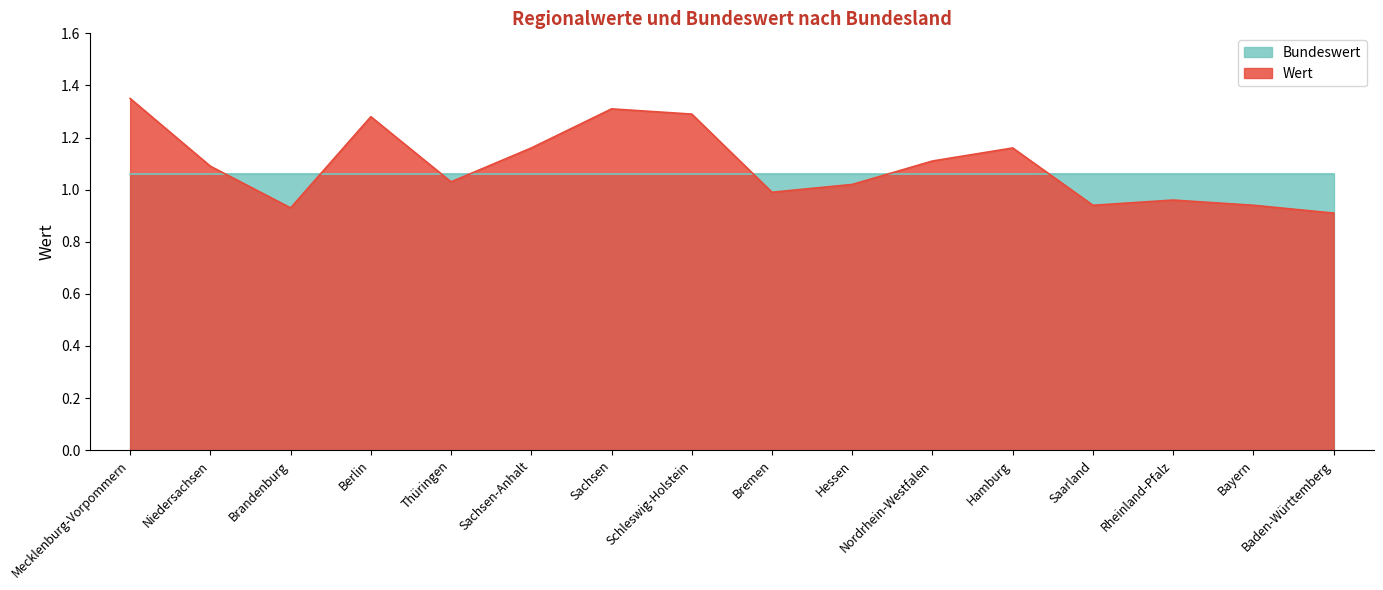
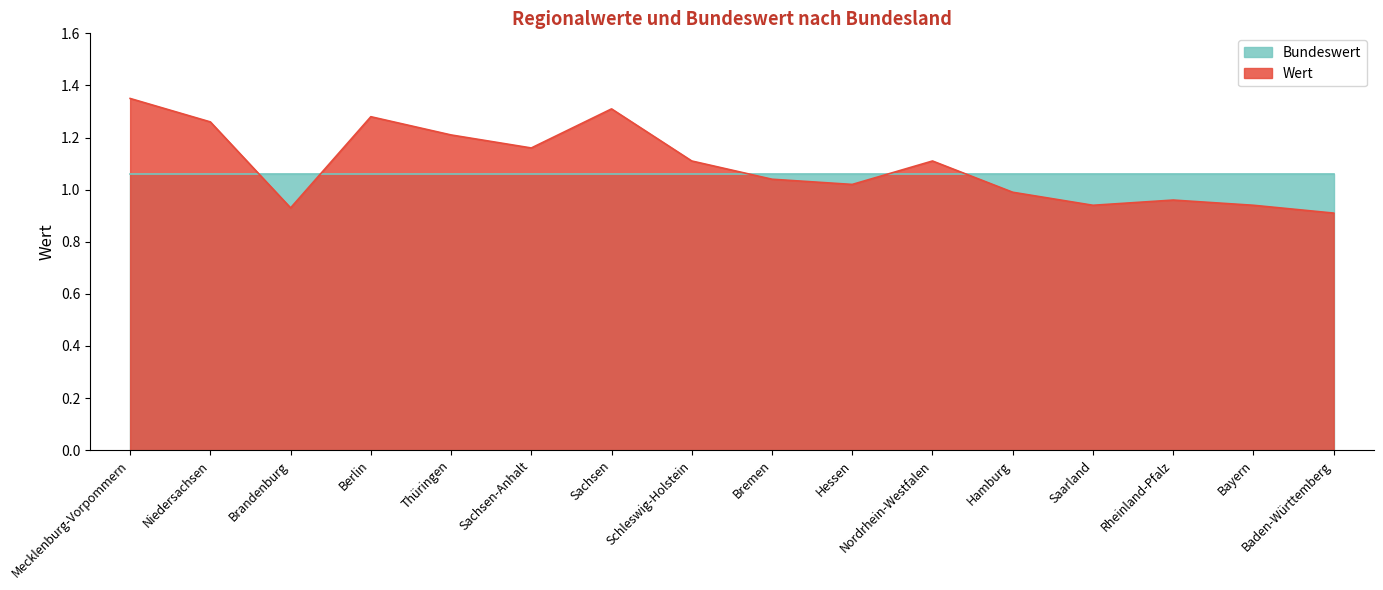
  {
    "Bundeswert": {
      "Mecklenburg-Vorpommern": 1.06,
      "Niedersachsen": 1.06,
      "Brandenburg": 1.06,
      "Berlin": 1.06,
      "Thüringen": 1.06,
      "Sachsen-Anhalt": 1.06,
      "Sachsen": 1.06,
      "Schleswig-Holstein": 1.06,
      "Bremen": 1.06,
      "Hessen": 1.06,
      "Nordrhein-Westfalen": 1.06,
      "Hamburg": 1.06,
      "Saarland": 1.06,
      "Rheinland-Pfalz": 1.06,
      "Bayern": 1.06,
      "Baden-Württemberg": 1.06
    },
    "Wert": {
      "Mecklenburg-Vorpommern": 1.35,
-     "Niedersachsen": 1.09,
+     "Niedersachsen": 1.26,
      "Brandenburg": 0.93,
      "Berlin": 1.28,
-     "Thüringen": 1.03,
+     "Thüringen": 1.21,
      "Sachsen-Anhalt": 1.16,
      "Sachsen": 1.31,
-     "Schleswig-Holstein": 1.29,
-     "Bremen": 0.99,
+     "Schleswig-Holstein": 1.11,
+     "Bremen": 1.04,
      "Hessen": 1.02,
      "Nordrhein-Westfalen": 1.11,
-     "Hamburg": 1.16,
+     "Hamburg": 0.99,
      "Saarland": 0.94,
      "Rheinland-Pfalz": 0.96,
      "Bayern": 0.94,
      "Baden-Württemberg": 0.91
    }
  }
